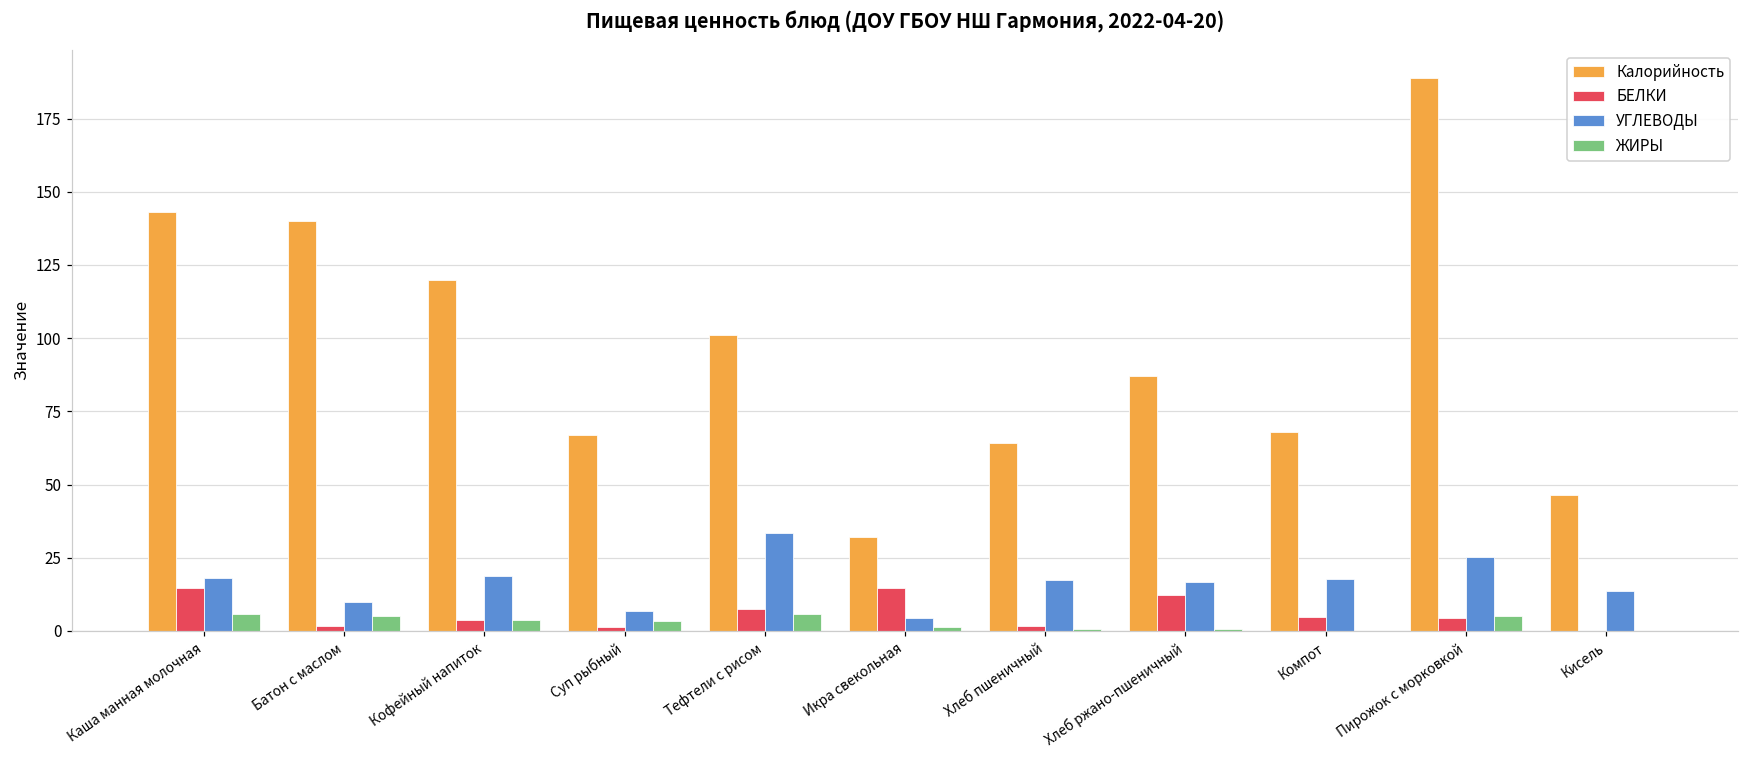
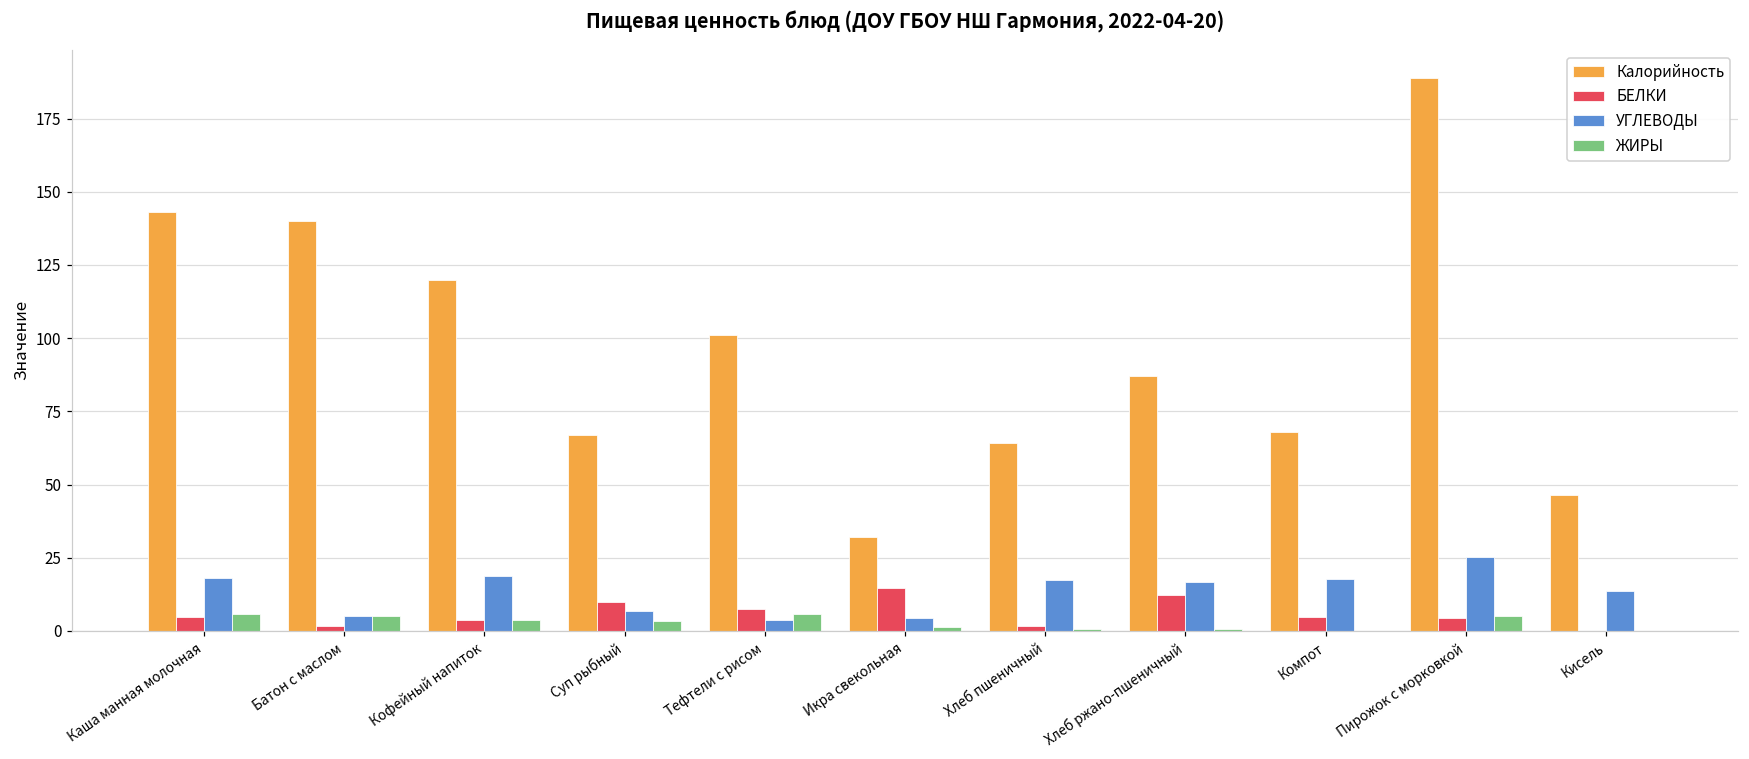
  {
    "Калорийность": {
      "Каша манная молочная": 143,
      "Батон с маслом": 140,
      "Кофейный напиток": 120,
      "Суп рыбный": 67,
      "Тефтели с рисом": 101,
      "Икра свекольная": 32,
      "Хлеб пшеничный": 64,
      "Хлеб ржано-пшеничный": 87,
      "Компот": 68,
      "Пирожок с морковкой": 189,
      "Кисель": 47
    },
    "БЕЛКИ": {
-     "Каша манная молочная": 15,
+     "Каша манная молочная": 5,
      "Батон с маслом": 2,
      "Кофейный напиток": 4,
-     "Суп рыбный": 1,
+     "Суп рыбный": 10,
      "Тефтели с рисом": 8,
      "Икра свекольная": 15,
      "Хлеб пшеничный": 2,
      "Хлеб ржано-пшеничный": 12,
      "Компот": 5,
      "Пирожок с морковкой": 5,
      "Кисель": 0
    },
    "УГЛЕВОДЫ": {
      "Каша манная молочная": 18,
-     "Батон с маслом": 10,
+     "Батон с маслом": 5,
      "Кофейный напиток": 19,
      "Суп рыбный": 7,
-     "Тефтели с рисом": 33,
+     "Тефтели с рисом": 4,
      "Икра свекольная": 4,
      "Хлеб пшеничный": 18,
      "Хлеб ржано-пшеничный": 17,
      "Компот": 18,
      "Пирожок с морковкой": 25,
      "Кисель": 14
    },
    "ЖИРЫ": {
      "Каша манная молочная": 6,
      "Батон с маслом": 5,
      "Кофейный напиток": 4,
      "Суп рыбный": 3,
      "Тефтели с рисом": 6,
      "Икра свекольная": 1,
      "Компот": 0,
      "Пирожок с морковкой": 5,
      "Кисель": 0
    }
  }
